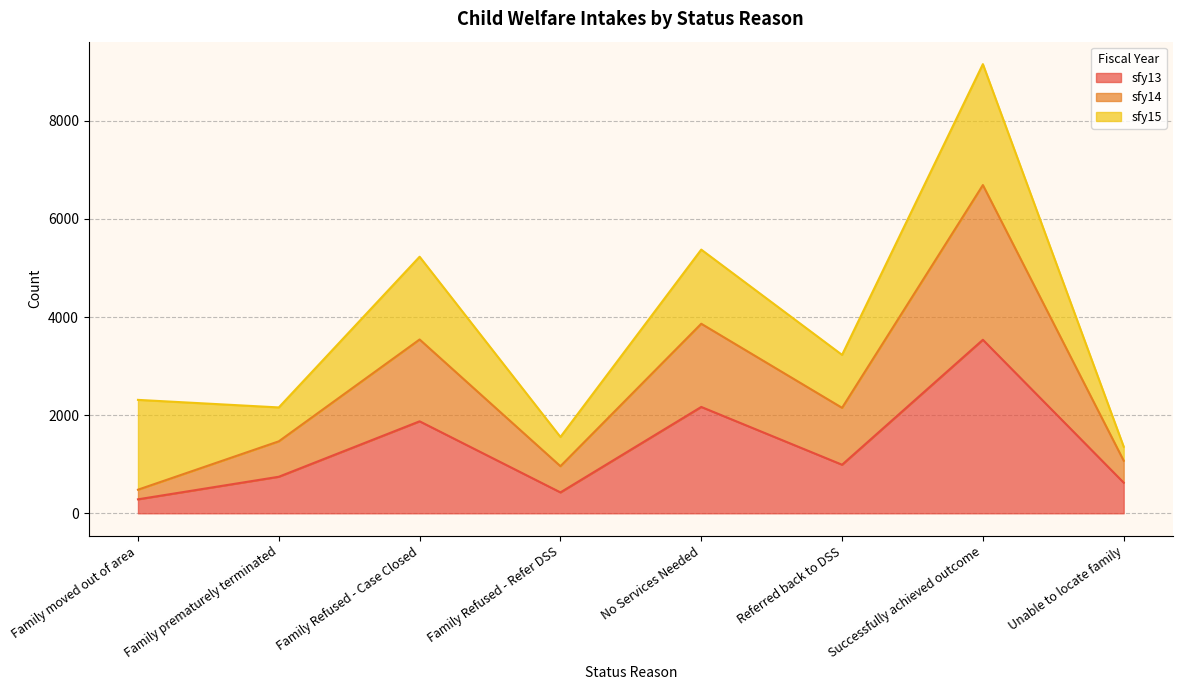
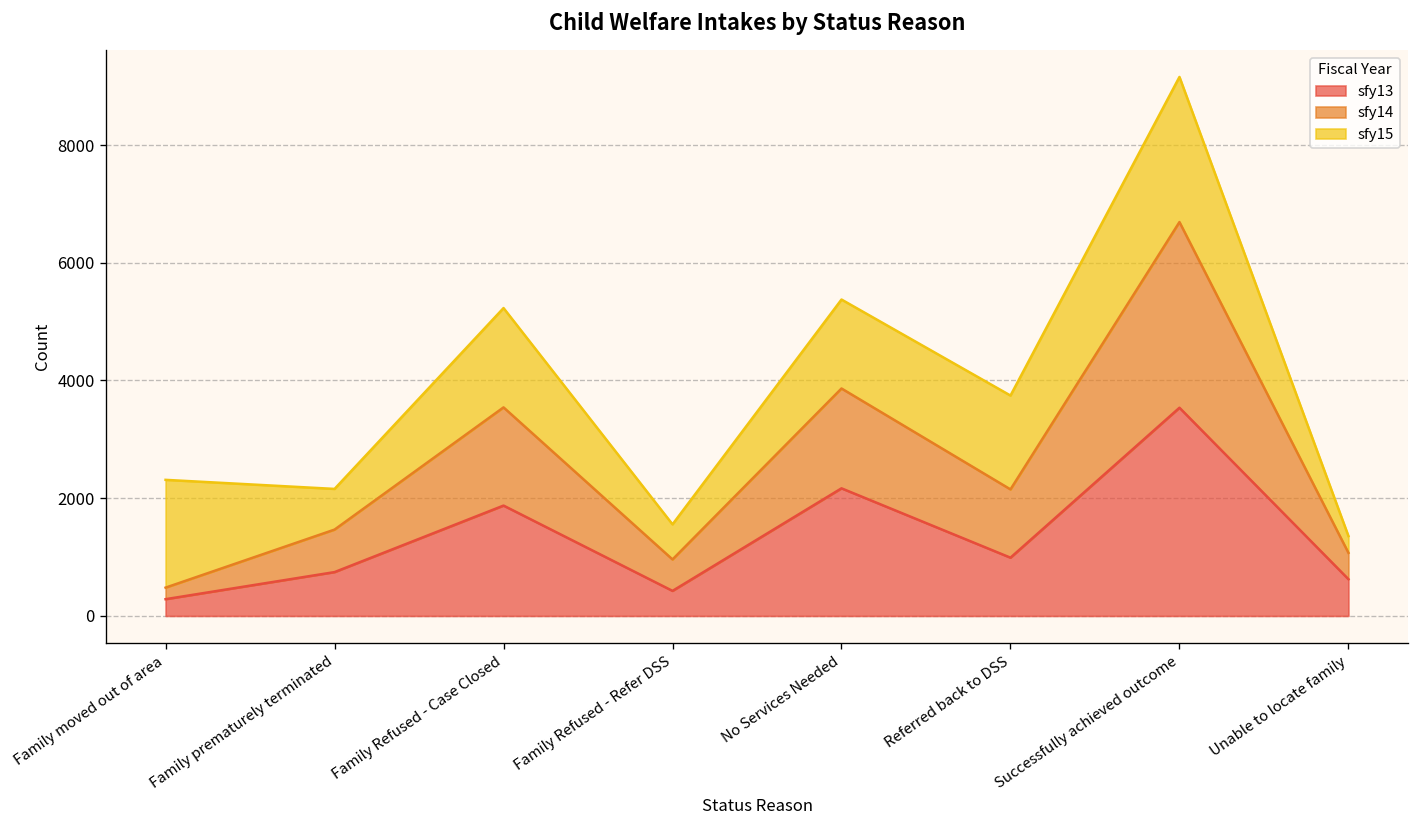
  {
    "sfy15": {
      "Family moved out of area": 1800,
      "Family prematurely terminated": 700,
      "Family Refused - Case Closed": 1700,
      "Family Refused - Refer DSS": 600,
      "No Services Needed": 1500,
-     "Referred back to DSS": 1100,
+     "Referred back to DSS": 1600,
      "Successfully achieved outcome": 2500,
      "Unable to locate family": 300
    }
  }
